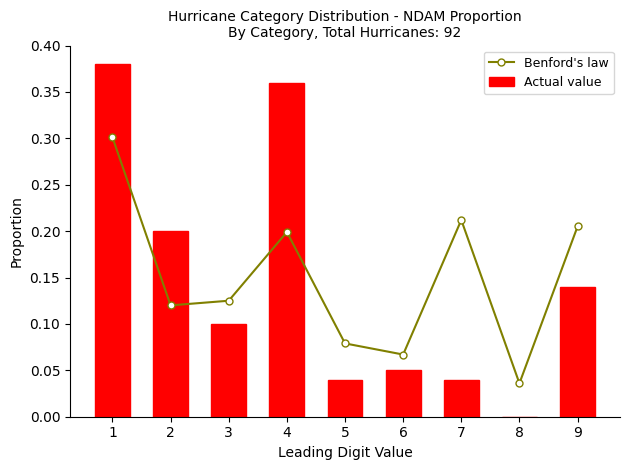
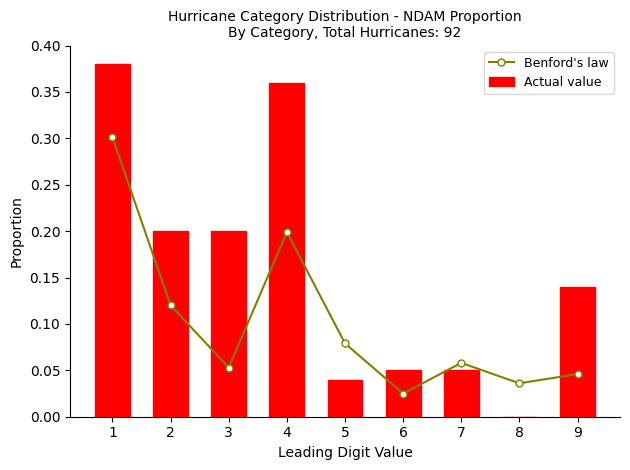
  {
    "Benford's law": {
      "1": 0.30,
      "2": 0.12,
-     "3": 0.13,
+     "3": 0.05,
      "4": 0.20,
      "5": 0.08,
-     "6": 0.07,
-     "7": 0.21,
+     "6": 0.03,
+     "7": 0.06,
      "8": 0.04,
-     "9": 0.21
+     "9": 0.05
    },
    "Actual value": {
      "1": 0.38,
      "2": 0.20,
-     "3": 0.1,
+     "3": 0.2,
      "4": 0.36,
      "5": 0.04,
      "6": 0.05,
-     "7": 0.04,
+     "7": 0.05,
      "8": 0.00,
      "9": 0.14
    }
  }
